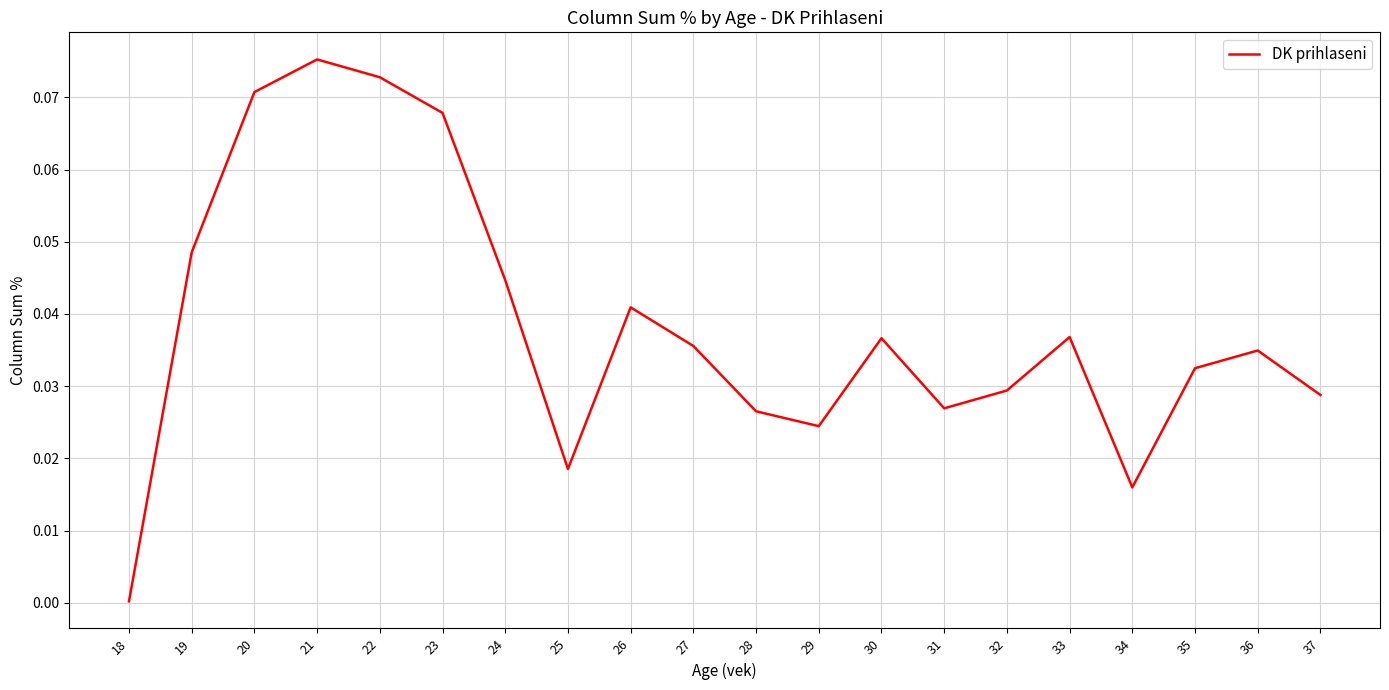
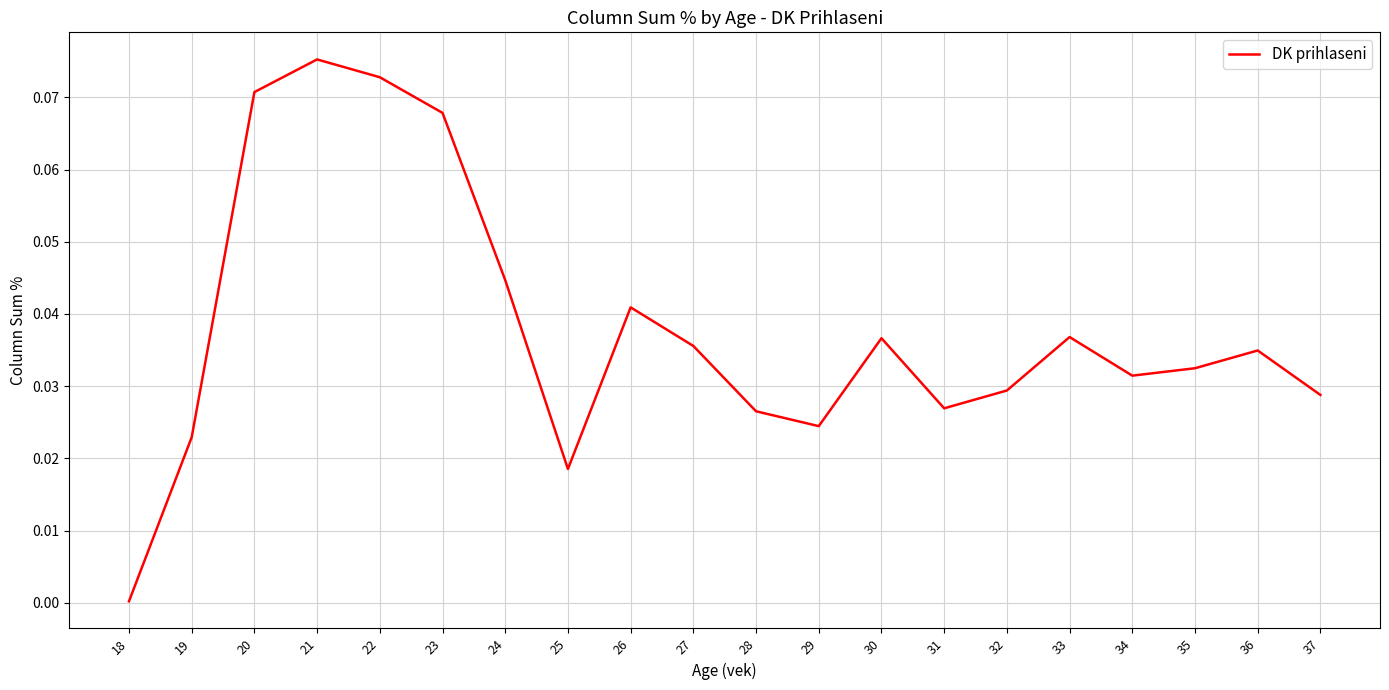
  {
    "18": 0.000,
-   "19": 0.049,
+   "19": 0.023,
    "20": 0.071,
    "21": 0.075,
    "22": 0.073,
    "23": 0.068,
    "24": 0.045,
    "25": 0.019,
    "26": 0.041,
    "27": 0.036,
    "28": 0.027,
    "29": 0.024,
    "30": 0.037,
    "31": 0.027,
    "32": 0.029,
    "33": 0.037,
-   "34": 0.016,
+   "34": 0.031,
    "35": 0.032,
    "36": 0.035,
    "37": 0.029
  }
